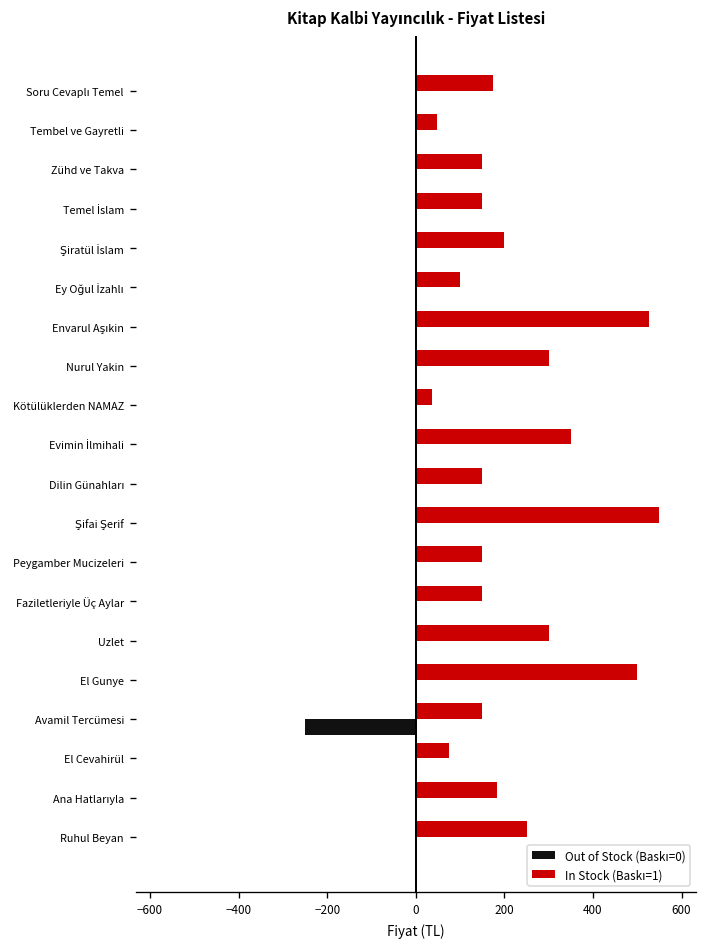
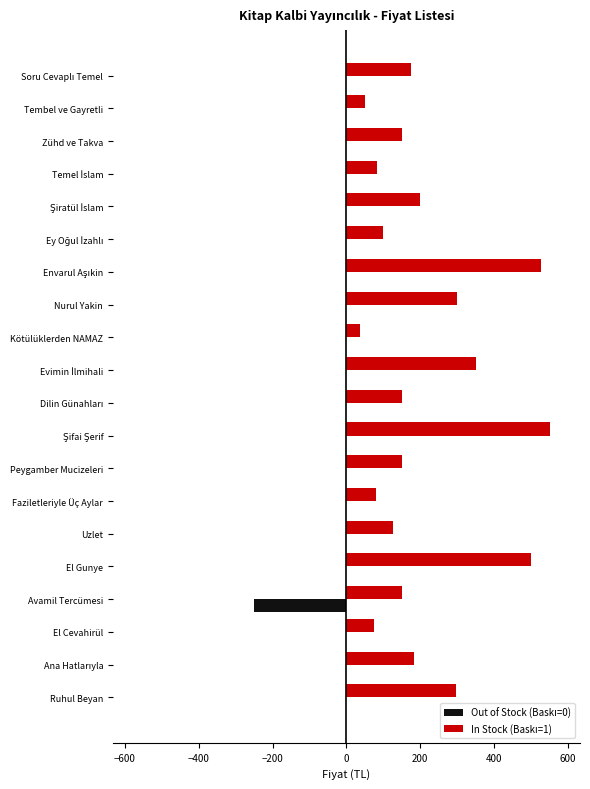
  {
    "Out of Stock (Baskı=0)": {
      "Soru Cevaplı Temel": 0,
      "Tembel ve Gayretli": 0,
      "Zühd ve Takva": 0,
      "Temel İslam": 0,
      "Şiratül İslam": 0,
      "Ey Oğul İzahlı": 0,
      "Envarul Aşıkin": 0,
      "Nurul Yakin": 0,
      "Kötülüklerden NAMAZ": 0,
      "Evimin İlmihali": 0,
      "Dilin Günahları": 0,
      "Şifai Şerif": 0,
      "Peygamber Mucizeleri": 0,
      "Faziletleriyle Üç Aylar": 0,
      "Uzlet": 0,
      "El Gunye": 0,
      "Avamil Tercümesi": -250,
      "El Cevahirül": 0,
      "Ana Hatlarıyla": 0,
      "Ruhul Beyan": 0
    },
    "In Stock (Baskı=1)": {
      "Soru Cevaplı Temel": 180,
      "Tembel ve Gayretli": 50,
      "Zühd ve Takva": 150,
-     "Temel İslam": 150,
+     "Temel İslam": 80,
      "Şiratül İslam": 200,
      "Ey Oğul İzahlı": 100,
      "Envarul Aşıkin": 530,
      "Nurul Yakin": 300,
      "Kötülüklerden NAMAZ": 40,
      "Evimin İlmihali": 350,
      "Dilin Günahları": 150,
      "Şifai Şerif": 550,
      "Peygamber Mucizeleri": 150,
-     "Faziletleriyle Üç Aylar": 150,
-     "Uzlet": 300,
+     "Faziletleriyle Üç Aylar": 80,
+     "Uzlet": 130,
      "El Gunye": 500,
      "Avamil Tercümesi": 150,
      "El Cevahirül": 80,
      "Ana Hatlarıyla": 180,
-     "Ruhul Beyan": 250
+     "Ruhul Beyan": 300
    }
  }
